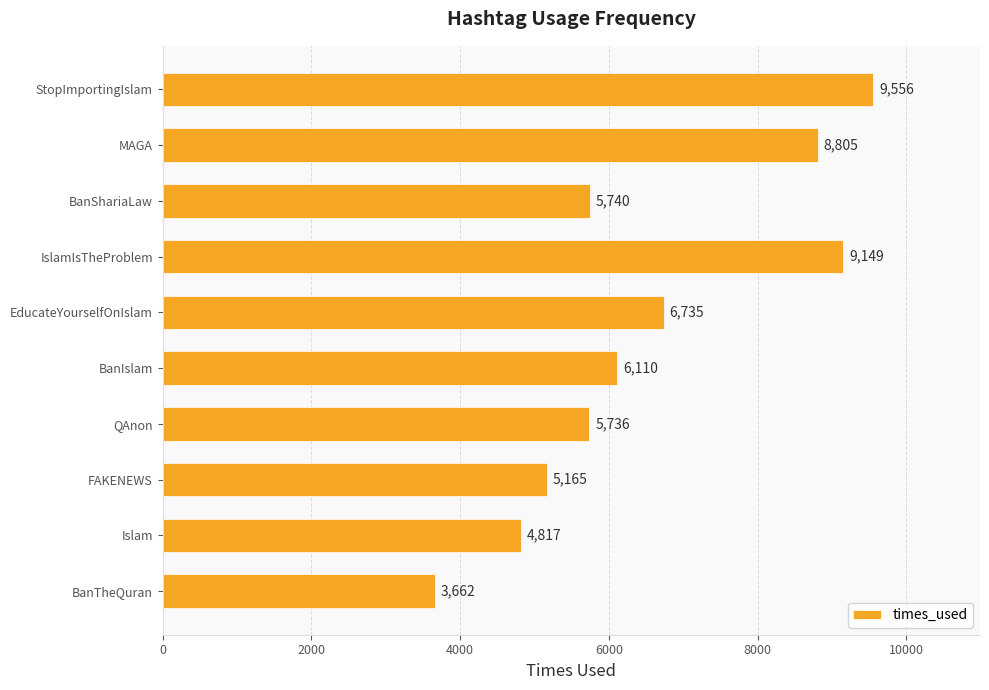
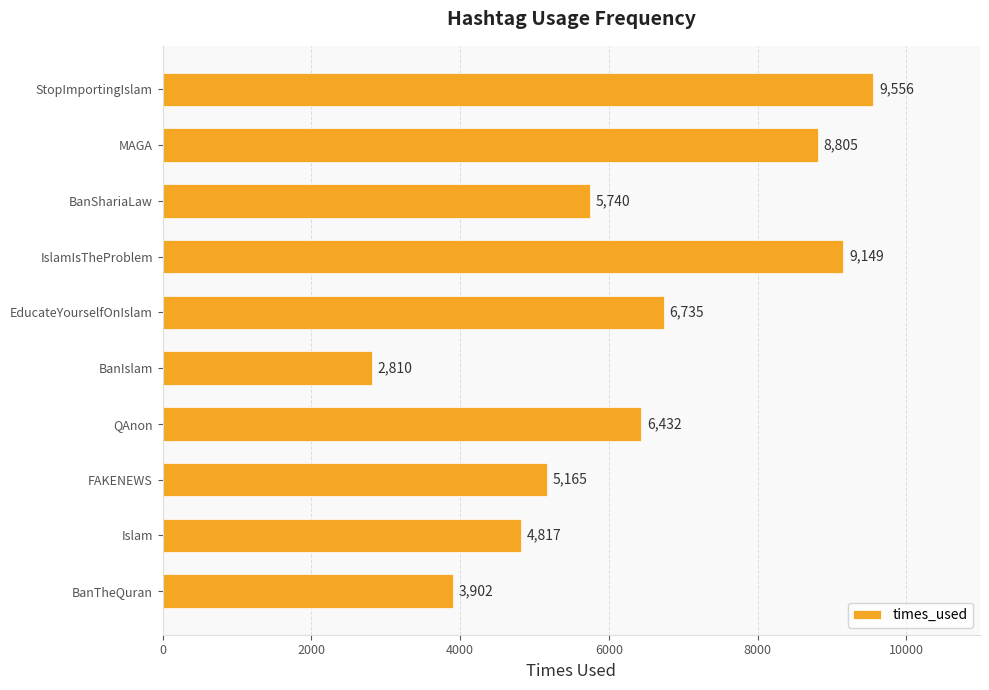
  {
    "StopImportingIslam": "9,556",
    "MAGA": "8,805",
    "BanShariaLaw": "5,740",
    "IslamIsTheProblem": "9,149",
    "EducateYourselfOnIslam": "6,735",
-   "BanIslam": "6,110",
-   "QAnon": "5,736",
+   "BanIslam": "2,810",
+   "QAnon": "6,432",
    "FAKENEWS": "5,165",
    "Islam": "4,817",
-   "BanTheQuran": "3,662"
+   "BanTheQuran": "3,902"
  }
